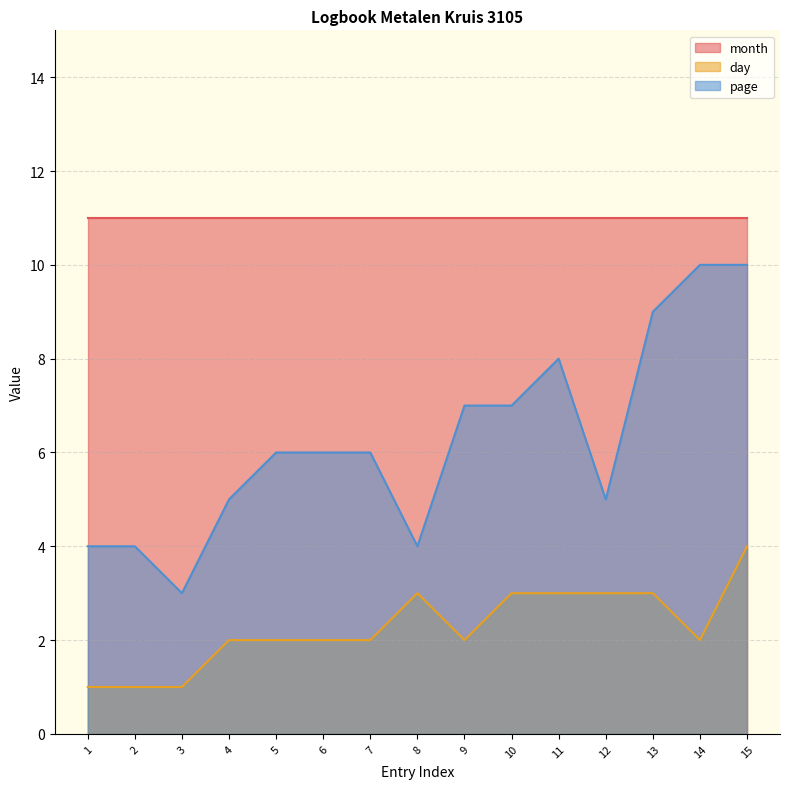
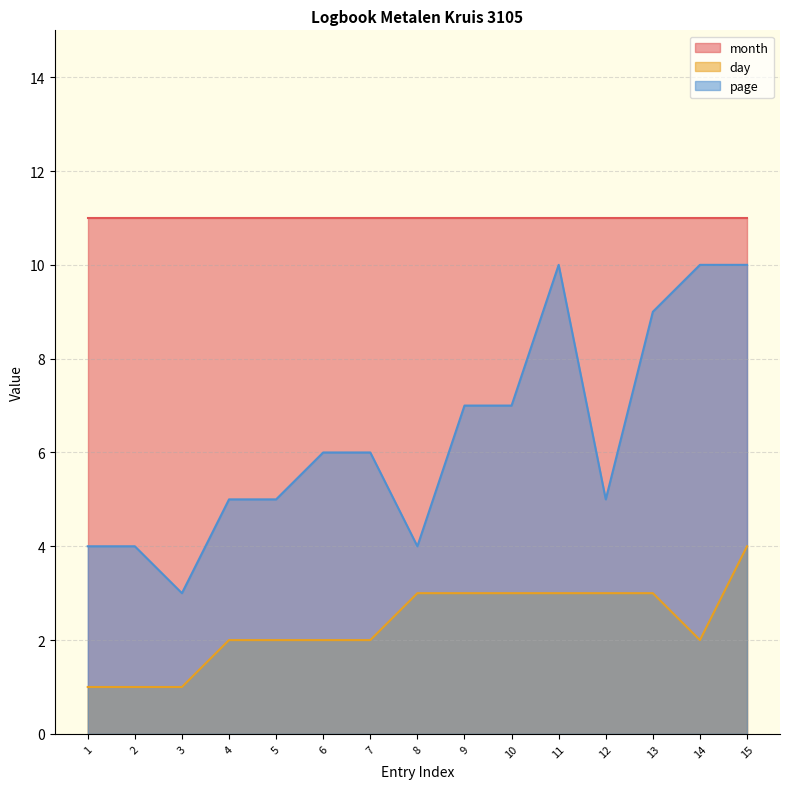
  {
    "month": {
      "1": 11,
      "2": 11,
      "3": 11,
      "4": 11,
      "5": 11,
      "6": 11,
      "7": 11,
      "8": 11,
      "9": 11,
      "10": 11,
      "11": 11,
      "12": 11,
      "13": 11,
      "14": 11,
      "15": 11
    },
    "day": {
      "1": 1,
      "2": 1,
      "3": 1,
      "4": 2,
      "5": 2,
      "6": 2,
      "7": 2,
      "8": 3,
-     "9": 2,
+     "9": 3,
      "10": 3,
      "11": 3,
      "12": 3,
      "13": 3,
      "14": 2,
      "15": 4
    },
    "page": {
      "1": 4,
      "2": 4,
      "3": 3,
      "4": 5,
-     "5": 6,
+     "5": 5,
      "6": 6,
      "7": 6,
      "8": 4,
      "9": 7,
      "10": 7,
-     "11": 8,
+     "11": 10,
      "12": 5,
      "13": 9,
      "14": 10,
      "15": 10
    }
  }
